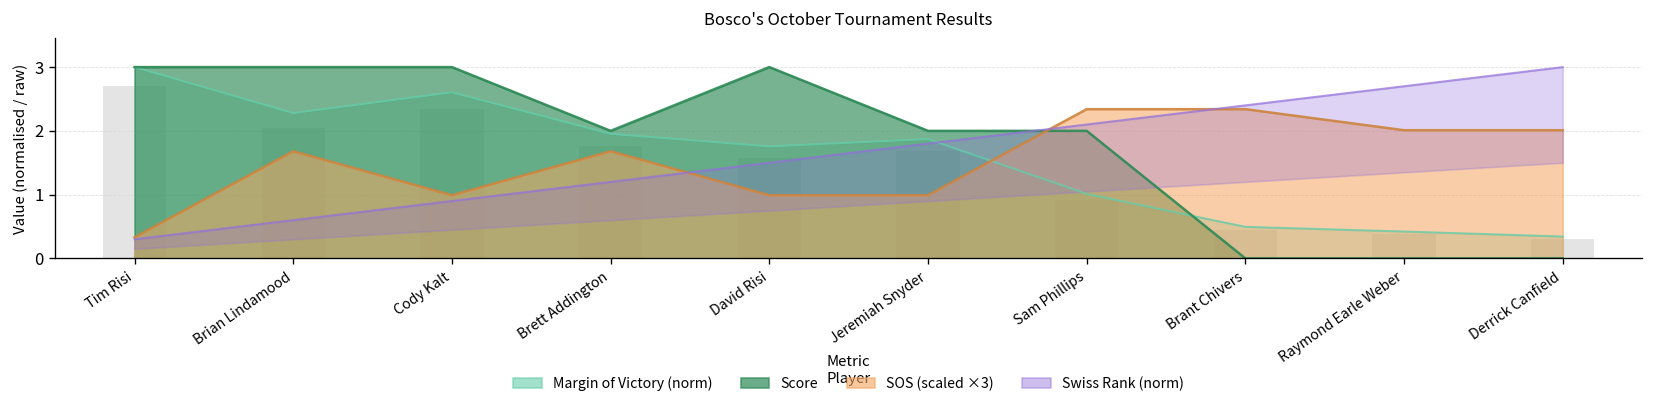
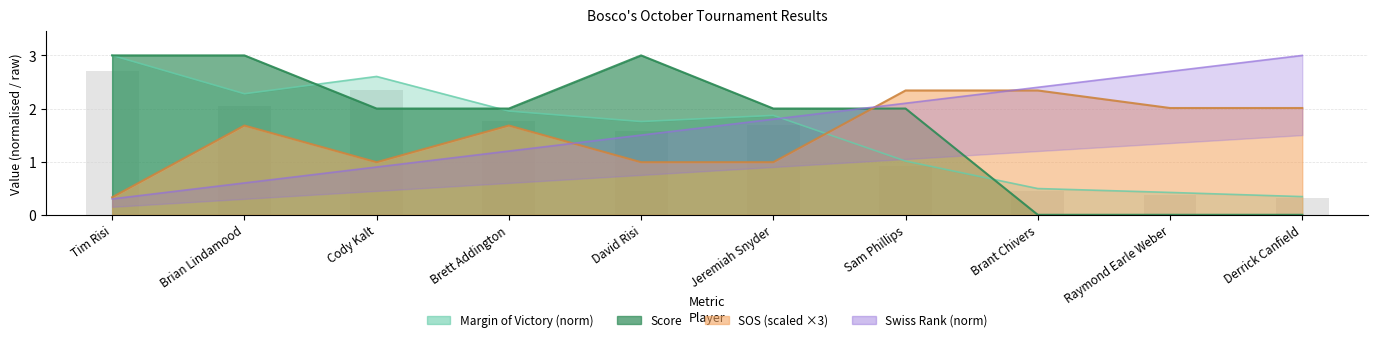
  {
    "Score": {
      "Brian Lindamood": 3,
-     "Cody Kalt": 3,
+     "Cody Kalt": 2,
      "David Risi": 3,
      "Jeremiah Snyder": 2,
      "Sam Phillips": 2,
      "Brant Chivers": 0,
      "Raymond Earle Weber": 0,
      "Derrick Canfield": 0
    }
  }
